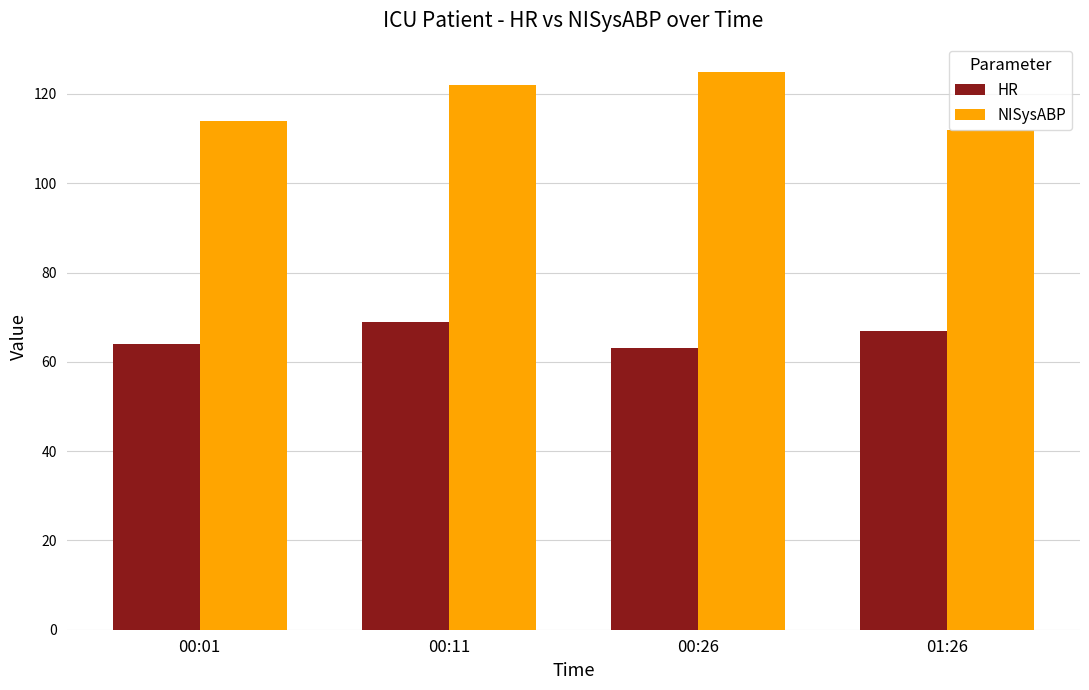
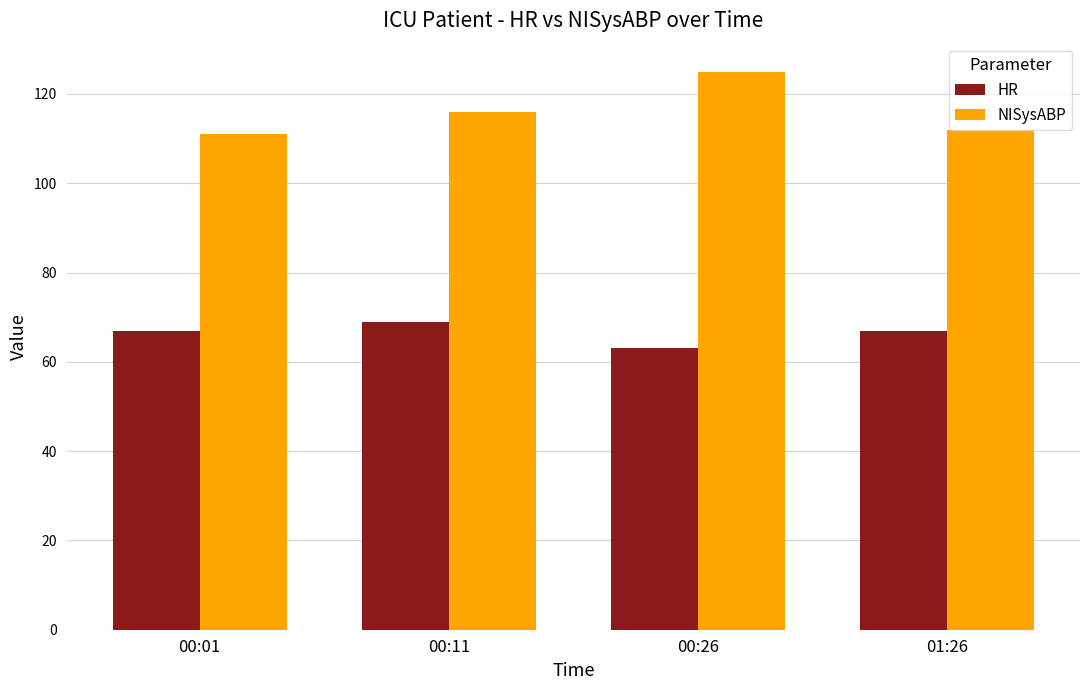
  {
    "HR": {
-     "00:01": 64,
+     "00:01": 67,
      "00:11": 69,
      "00:26": 63,
      "01:26": 67
    },
    "NISysABP": {
-     "00:01": 114,
-     "00:11": 122,
+     "00:01": 111,
+     "00:11": 116,
      "00:26": 125
    }
  }
